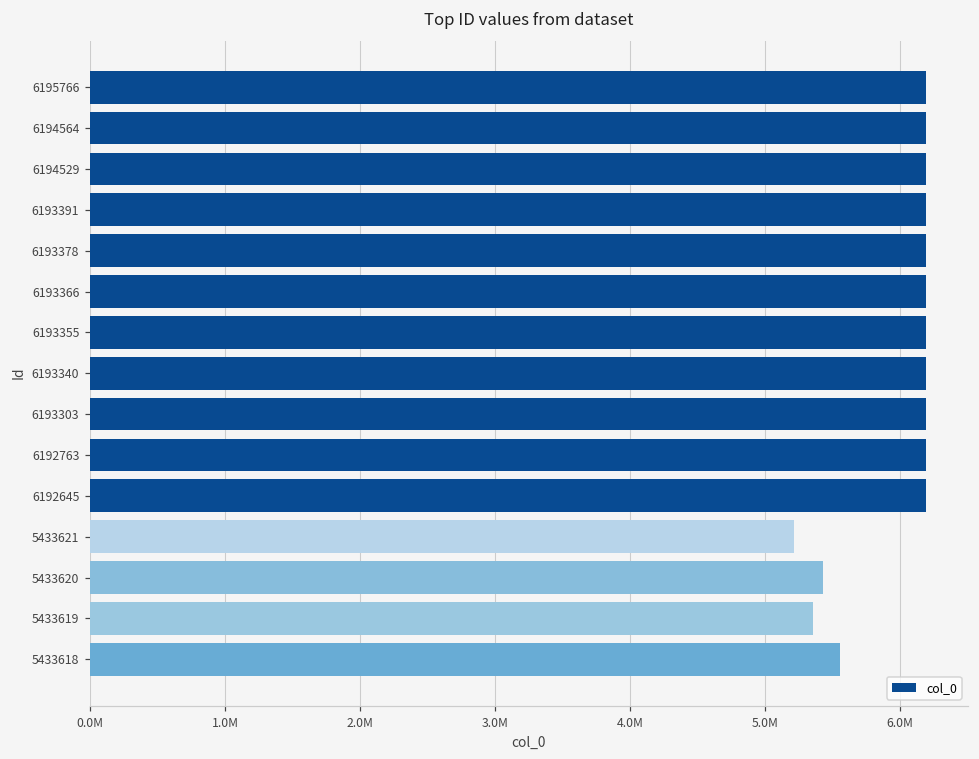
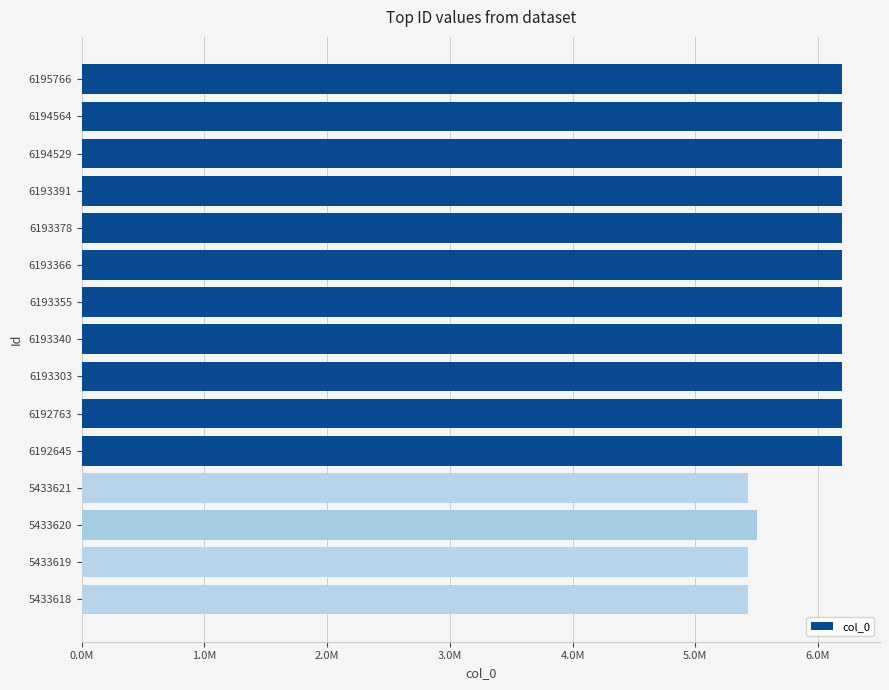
  {
    "6195766": 6200000,
    "6194564": 6190000,
    "6194529": 6190000,
    "6193391": 6190000,
    "6193378": 6190000,
    "6193366": 6190000,
    "6193355": 6190000,
    "6193340": 6190000,
    "6193303": 6190000,
    "6192763": 6190000,
    "6192645": 6190000,
-   "5433621": 5220000,
-   "5433620": 5430000,
-   "5433619": 5360000,
-   "5433618": 5560000
+   "5433621": 5430000,
+   "5433620": 5510000,
+   "5433619": 5430000,
+   "5433618": 5430000
  }
